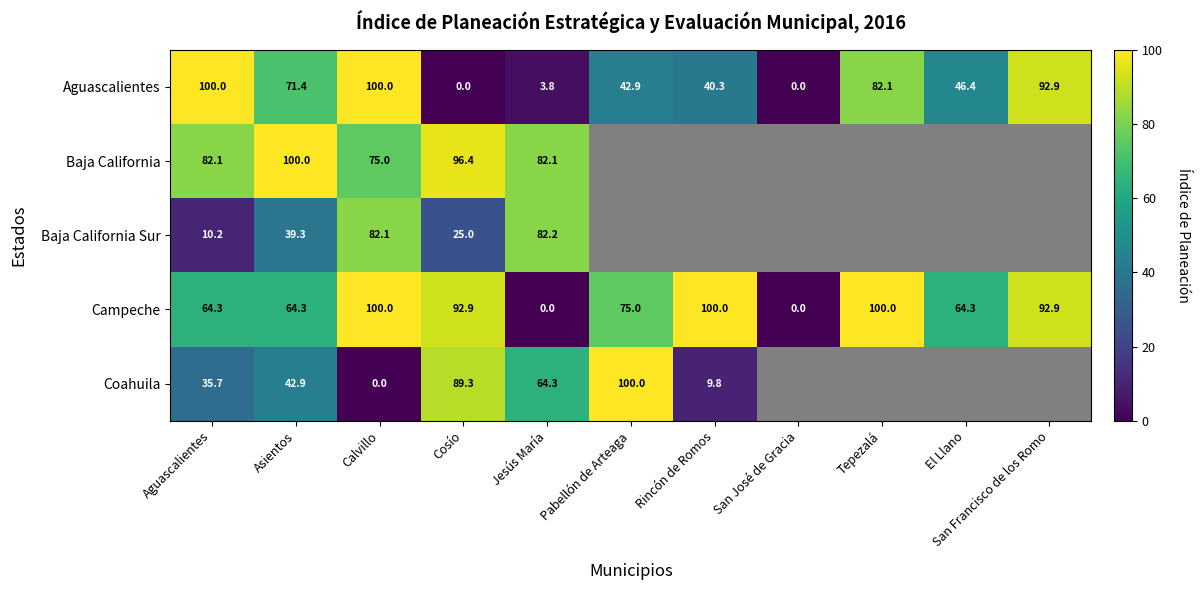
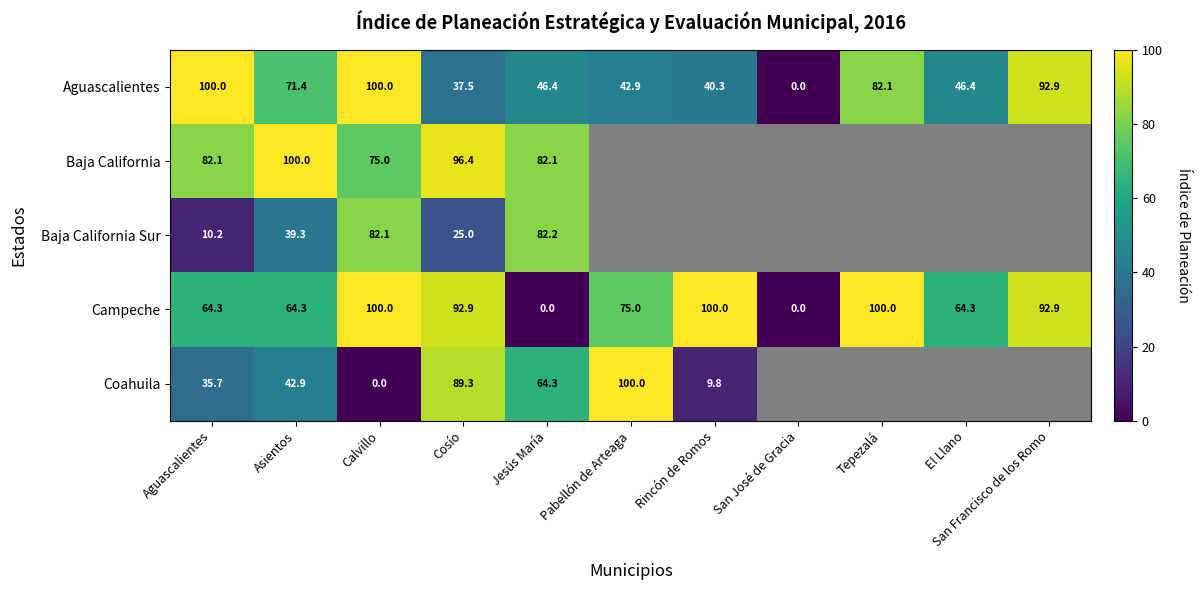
  {
    "Aguascalientes": {
      "Aguascalientes": 100.0,
      "Asientos": 71.4,
      "Calvillo": 100.0,
-     "Cosío": 0.0,
-     "Jesús María": 3.8,
+     "Cosío": 37.5,
+     "Jesús María": 46.4,
      "Pabellón de Arteaga": 42.9,
      "Rincón de Romos": 40.3,
      "San José de Gracia": 0.0,
      "Tepezalá": 82.1,
      "El Llano": 46.4,
      "San Francisco de los Romo": 92.9
    },
    "Baja California": {
      "Aguascalientes": 82.1,
      "Asientos": 100.0,
      "Calvillo": 75.0,
      "Cosío": 96.4,
      "Jesús María": 82.1
    },
    "Baja California Sur": {
      "Aguascalientes": 10.2,
      "Asientos": 39.3,
      "Calvillo": 82.1,
      "Cosío": 25.0,
      "Jesús María": 82.2
    },
    "Campeche": {
      "Aguascalientes": 64.3,
      "Asientos": 64.3,
      "Calvillo": 100.0,
      "Cosío": 92.9,
      "Jesús María": 0.0,
      "Pabellón de Arteaga": 75.0,
      "Rincón de Romos": 100.0,
      "San José de Gracia": 0.0,
      "Tepezalá": 100.0,
      "El Llano": 64.3,
      "San Francisco de los Romo": 92.9
    },
    "Coahuila": {
      "Aguascalientes": 35.7,
      "Asientos": 42.9,
      "Calvillo": 0.0,
      "Cosío": 89.3,
      "Jesús María": 64.3,
      "Pabellón de Arteaga": 100.0,
      "Rincón de Romos": 9.8
    }
  }
